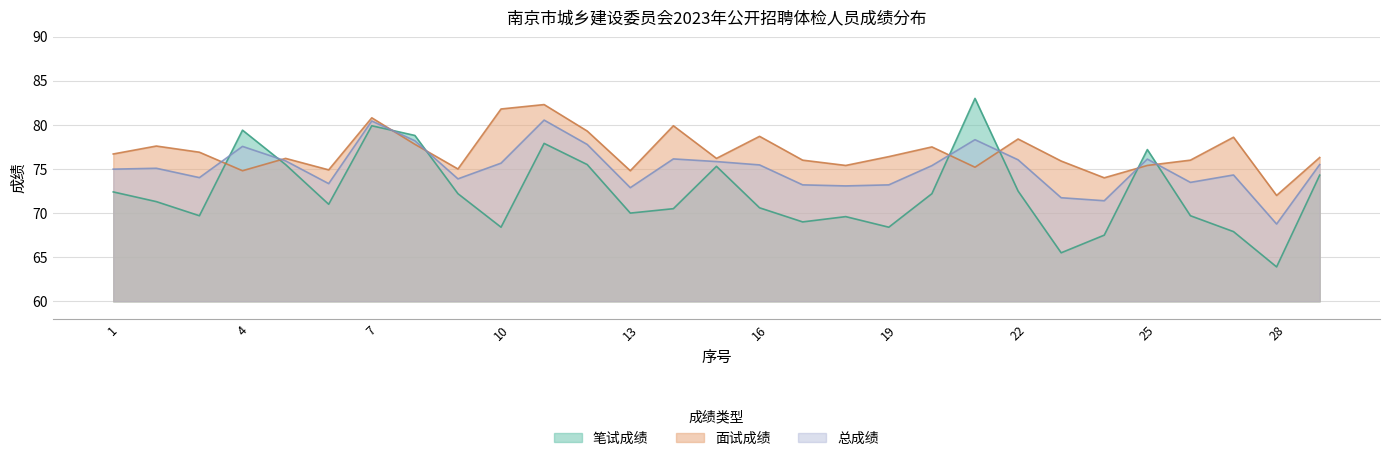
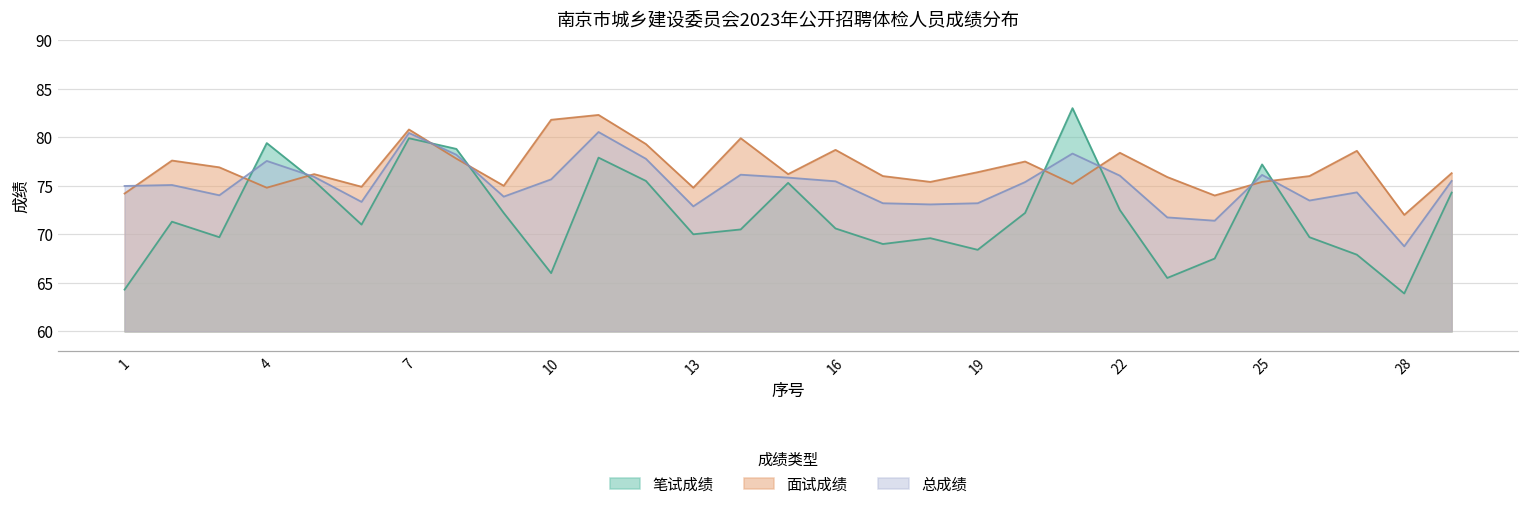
  {
    "笔试成绩": {
-     "1": 72,
+     "1": 64,
      "4": 79,
      "7": 80,
-     "10": 68,
+     "10": 66,
      "13": 70,
      "16": 71,
      "19": 68,
      "22": 73,
      "25": 77,
      "28": 64
    },
    "面试成绩": {
-     "1": 77,
+     "1": 74,
      "4": 75,
      "7": 81,
      "10": 82,
      "13": 75,
      "16": 79,
      "19": 76,
      "22": 78,
      "25": 75,
      "28": 72
    },
    "总成绩": {
      "1": 75,
      "4": 78,
      "7": 80,
      "10": 76,
      "13": 73,
      "16": 75,
      "19": 73,
      "22": 76,
      "25": 76,
      "28": 69
    }
  }
